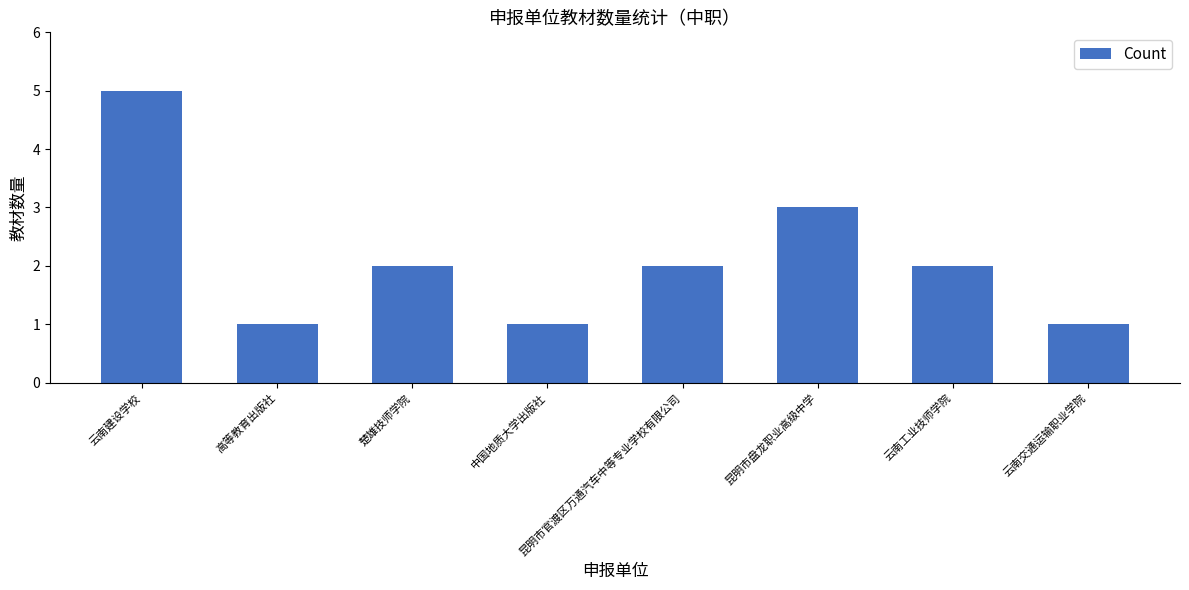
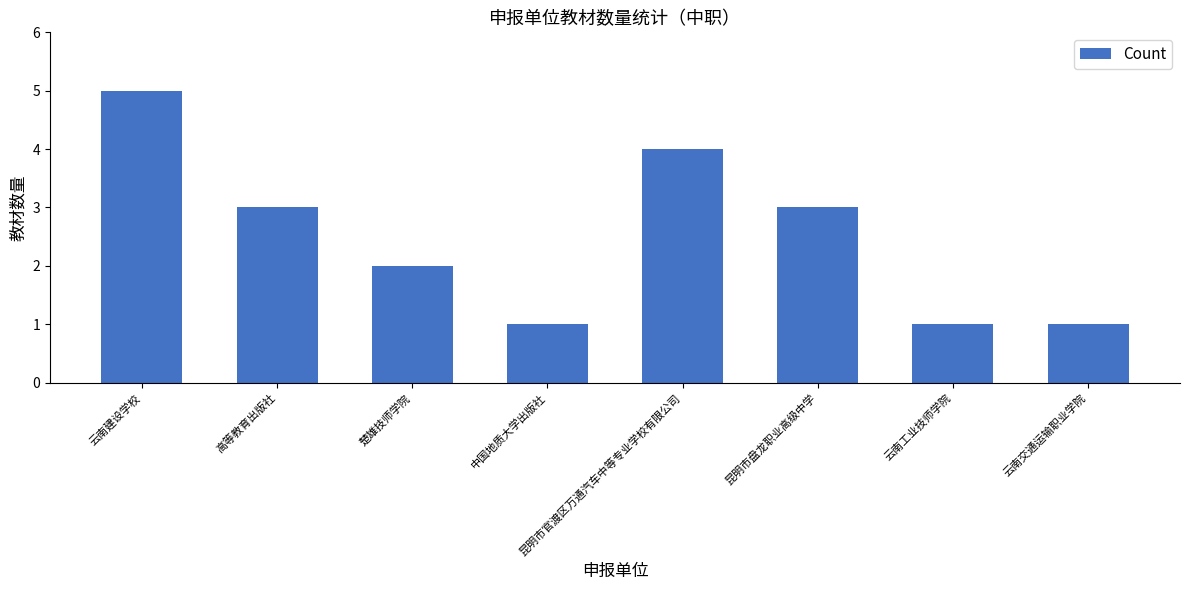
  {
    "云南建设学校": 5,
-   "高等教育出版社": 1,
+   "高等教育出版社": 3,
    "楚雄技师学院": 2,
    "中国地质大学出版社": 1,
-   "昆明市官渡区万通汽车中等专业学校有限公司": 2,
+   "昆明市官渡区万通汽车中等专业学校有限公司": 4,
    "昆明市盘龙职业高级中学": 3,
-   "云南工业技师学院": 2,
+   "云南工业技师学院": 1,
    "云南交通运输职业学院": 1
  }
